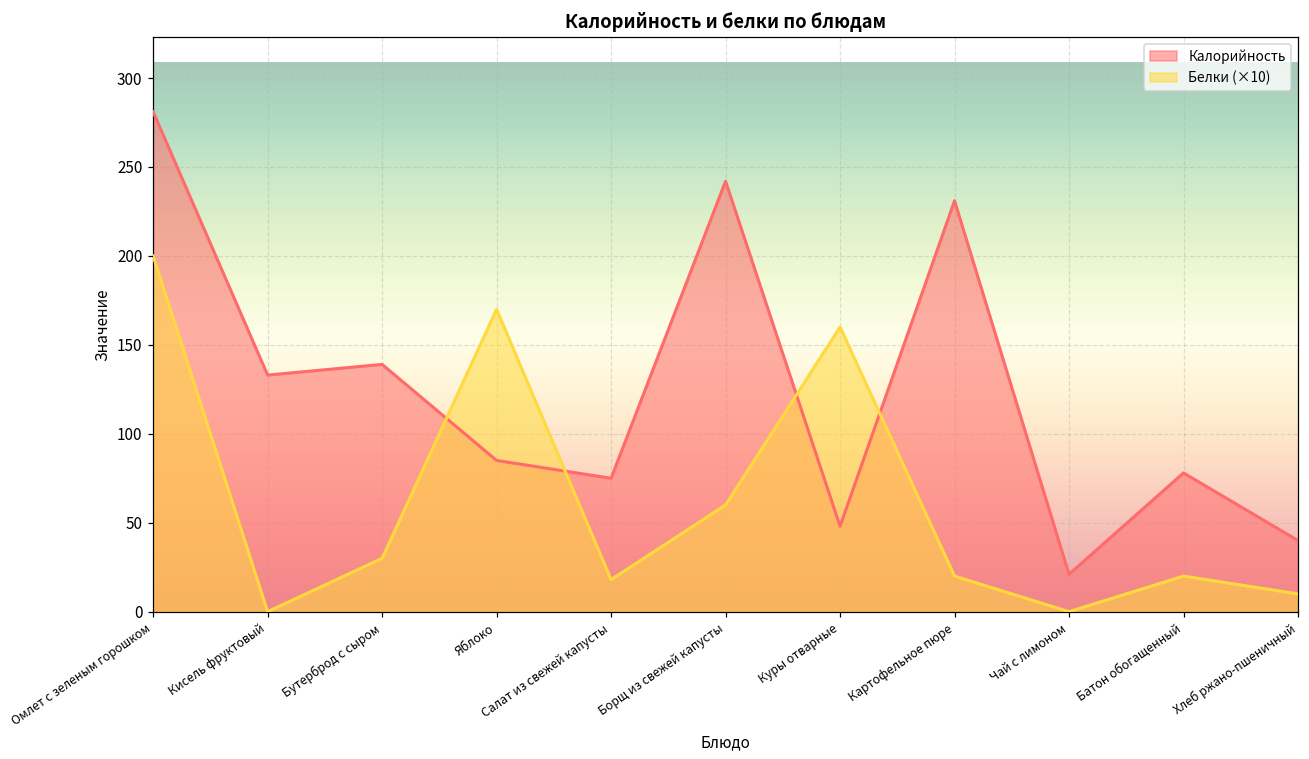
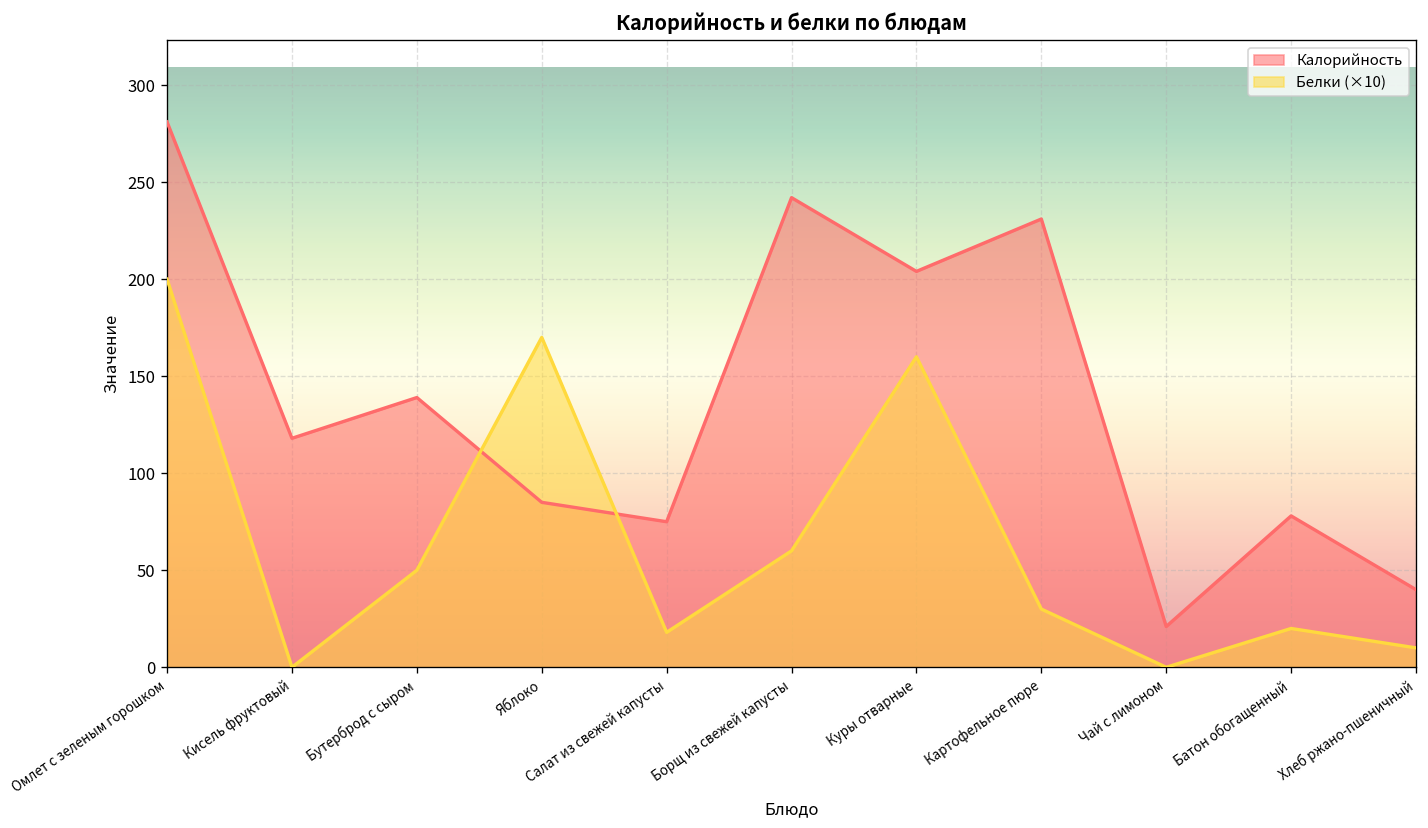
  {
    "Калорийность": {
      "Омлет с зеленым горошком": 281,
-     "Кисель фруктовый": 133,
+     "Кисель фруктовый": 118,
      "Бутерброд с сыром": 139,
      "Яблоко": 85,
      "Салат из свежей капусты": 75,
      "Борщ из свежей капусты": 242,
-     "Куры отварные": 48,
+     "Куры отварные": 204,
      "Картофельное пюре": 231,
      "Чай с лимоном": 21,
      "Батон обогащенный": 78,
      "Хлеб ржано-пшеничный": 40
    },
    "Белки (×10)": {
      "Омлет с зеленым горошком": 200,
      "Кисель фруктовый": 0,
-     "Бутерброд с сыром": 30,
+     "Бутерброд с сыром": 50,
      "Яблоко": 170,
      "Салат из свежей капусты": 18,
      "Борщ из свежей капусты": 60,
      "Куры отварные": 160,
-     "Картофельное пюре": 20,
+     "Картофельное пюре": 30,
      "Чай с лимоном": 0,
      "Батон обогащенный": 20,
      "Хлеб ржано-пшеничный": 10
    }
  }
